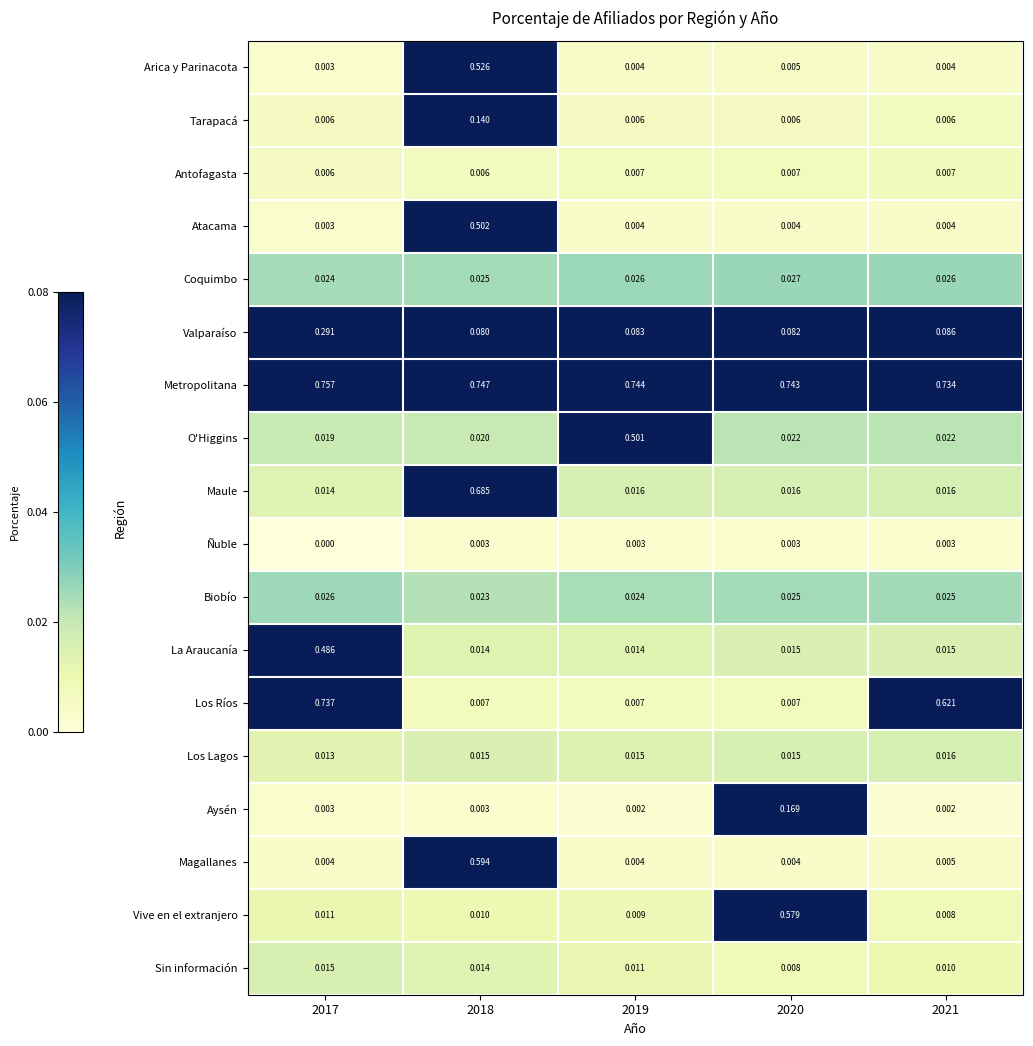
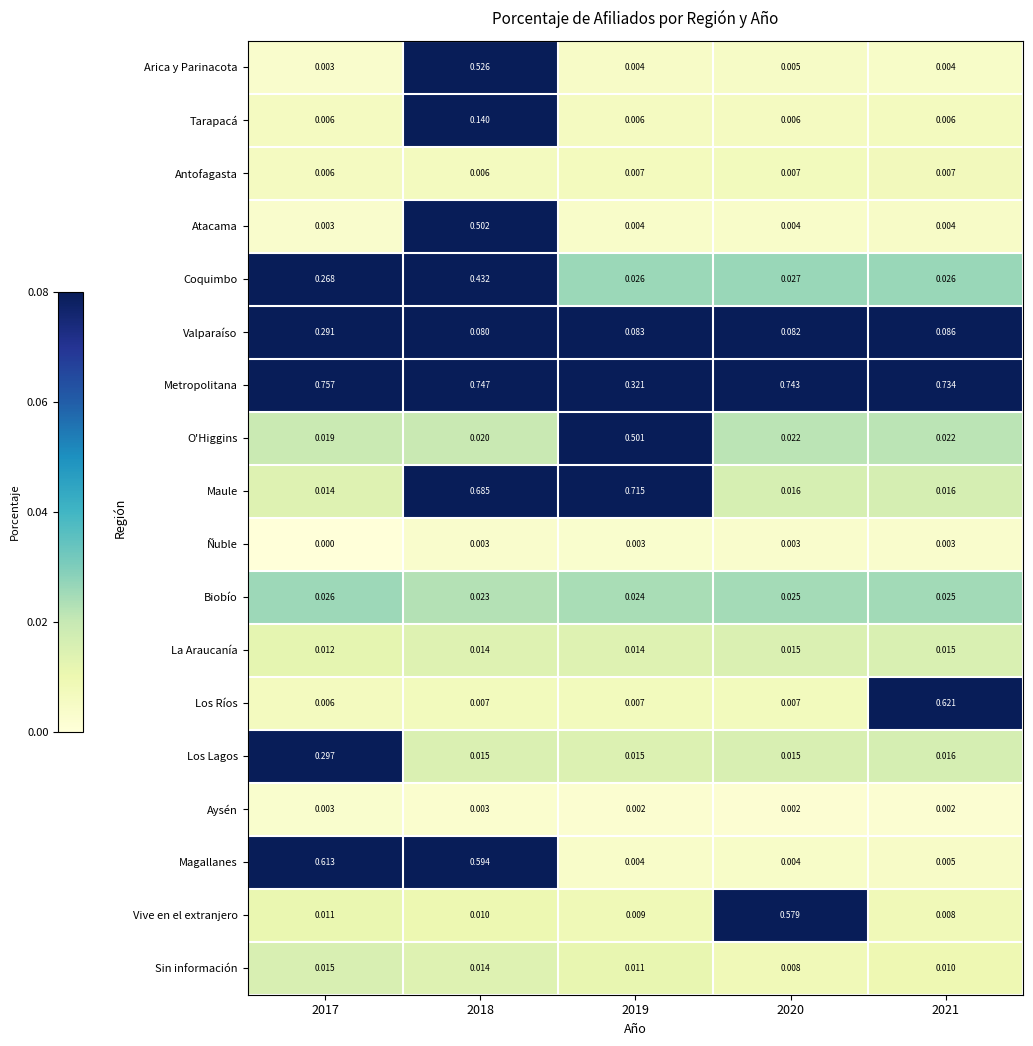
  {
    "Arica y Parinacota": {
      "2017": 0.003,
      "2018": 0.526,
      "2019": 0.004,
      "2020": 0.005,
      "2021": 0.004
    },
    "Tarapacá": {
      "2017": 0.006,
      "2018": 0.140,
      "2019": 0.006,
      "2020": 0.006,
      "2021": 0.006
    },
    "Antofagasta": {
      "2017": 0.006,
      "2018": 0.006,
      "2019": 0.007,
      "2020": 0.007,
      "2021": 0.007
    },
    "Atacama": {
      "2017": 0.003,
      "2018": 0.502,
      "2019": 0.004,
      "2020": 0.004,
      "2021": 0.004
    },
    "Coquimbo": {
-     "2017": 0.024,
-     "2018": 0.025,
+     "2017": 0.268,
+     "2018": 0.432,
      "2019": 0.026,
      "2020": 0.027,
      "2021": 0.026
    },
    "Valparaíso": {
      "2017": 0.291,
      "2018": 0.080,
      "2019": 0.083,
      "2020": 0.082,
      "2021": 0.086
    },
    "Metropolitana": {
      "2017": 0.757,
      "2018": 0.747,
-     "2019": 0.744,
+     "2019": 0.321,
      "2020": 0.743,
      "2021": 0.734
    },
    "O'Higgins": {
      "2017": 0.019,
      "2018": 0.020,
      "2019": 0.501,
      "2020": 0.022,
      "2021": 0.022
    },
    "Maule": {
      "2017": 0.014,
      "2018": 0.685,
-     "2019": 0.016,
+     "2019": 0.715,
      "2020": 0.016,
      "2021": 0.016
    },
    "Ñuble": {
      "2017": 0.000,
      "2018": 0.003,
      "2019": 0.003,
      "2020": 0.003,
      "2021": 0.003
    },
    "Biobío": {
      "2017": 0.026,
      "2018": 0.023,
      "2019": 0.024,
      "2020": 0.025,
      "2021": 0.025
    },
    "La Araucanía": {
-     "2017": 0.486,
+     "2017": 0.012,
      "2018": 0.014,
      "2019": 0.014,
      "2020": 0.015,
      "2021": 0.015
    },
    "Los Ríos": {
-     "2017": 0.737,
+     "2017": 0.006,
      "2018": 0.007,
      "2019": 0.007,
      "2020": 0.007,
      "2021": 0.621
    },
    "Los Lagos": {
-     "2017": 0.013,
+     "2017": 0.297,
      "2018": 0.015,
      "2019": 0.015,
      "2020": 0.015,
      "2021": 0.016
    },
    "Aysén": {
      "2017": 0.003,
      "2018": 0.003,
      "2019": 0.002,
-     "2020": 0.169,
+     "2020": 0.002,
      "2021": 0.002
    },
    "Magallanes": {
-     "2017": 0.004,
+     "2017": 0.613,
      "2018": 0.594,
      "2019": 0.004,
      "2020": 0.004,
      "2021": 0.005
    },
    "Vive en el extranjero": {
      "2017": 0.011,
      "2018": 0.010,
      "2019": 0.009,
      "2020": 0.579,
      "2021": 0.008
    },
    "Sin información": {
      "2017": 0.015,
      "2018": 0.014,
      "2019": 0.011,
      "2020": 0.008,
      "2021": 0.010
    }
  }
